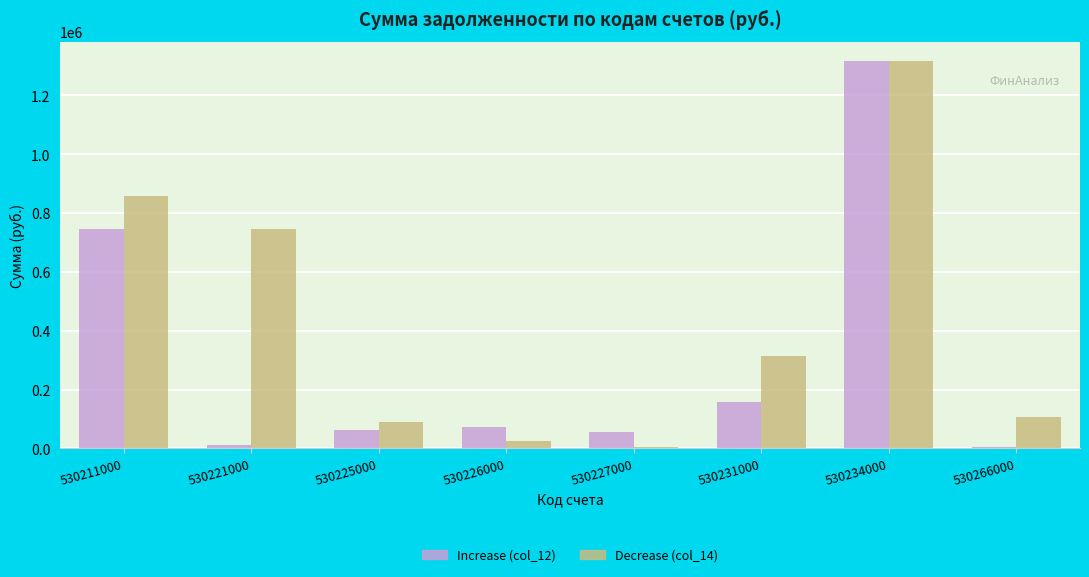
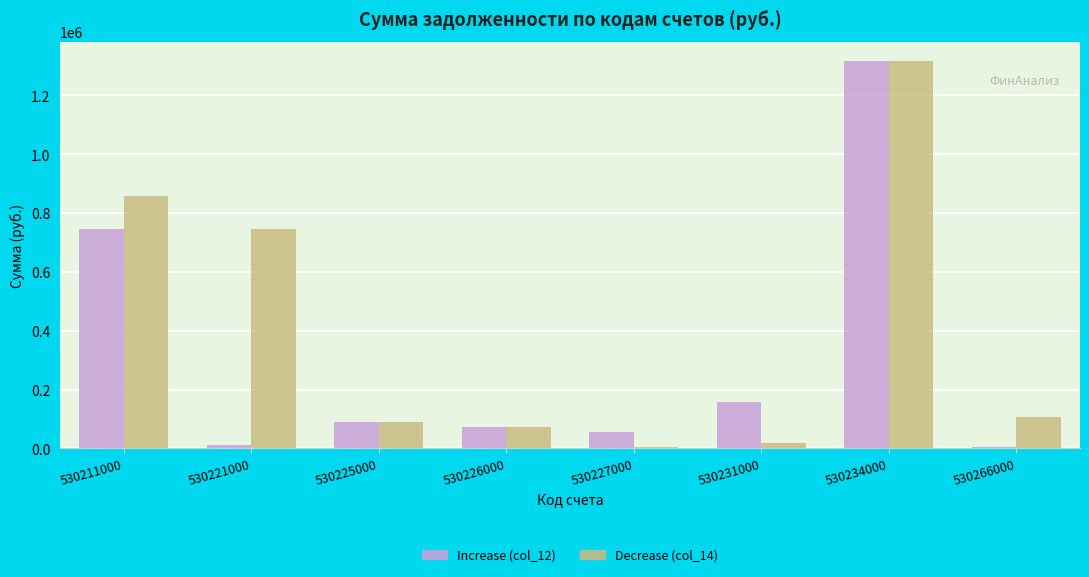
  {
    "Increase (col_12)": {
      "530211000": 750000,
      "530221000": 10000,
-     "530225000": 60000,
+     "530225000": 90000,
      "530226000": 70000,
      "530227000": 50000,
      "530231000": 160000,
      "530234000": 1320000
    },
    "Decrease (col_14)": {
      "530211000": 860000,
      "530221000": 750000,
      "530225000": 90000,
-     "530226000": 20000,
-     "530231000": 310000,
+     "530226000": 70000,
+     "530231000": 20000,
      "530234000": 1320000,
      "530266000": 110000
    }
  }
